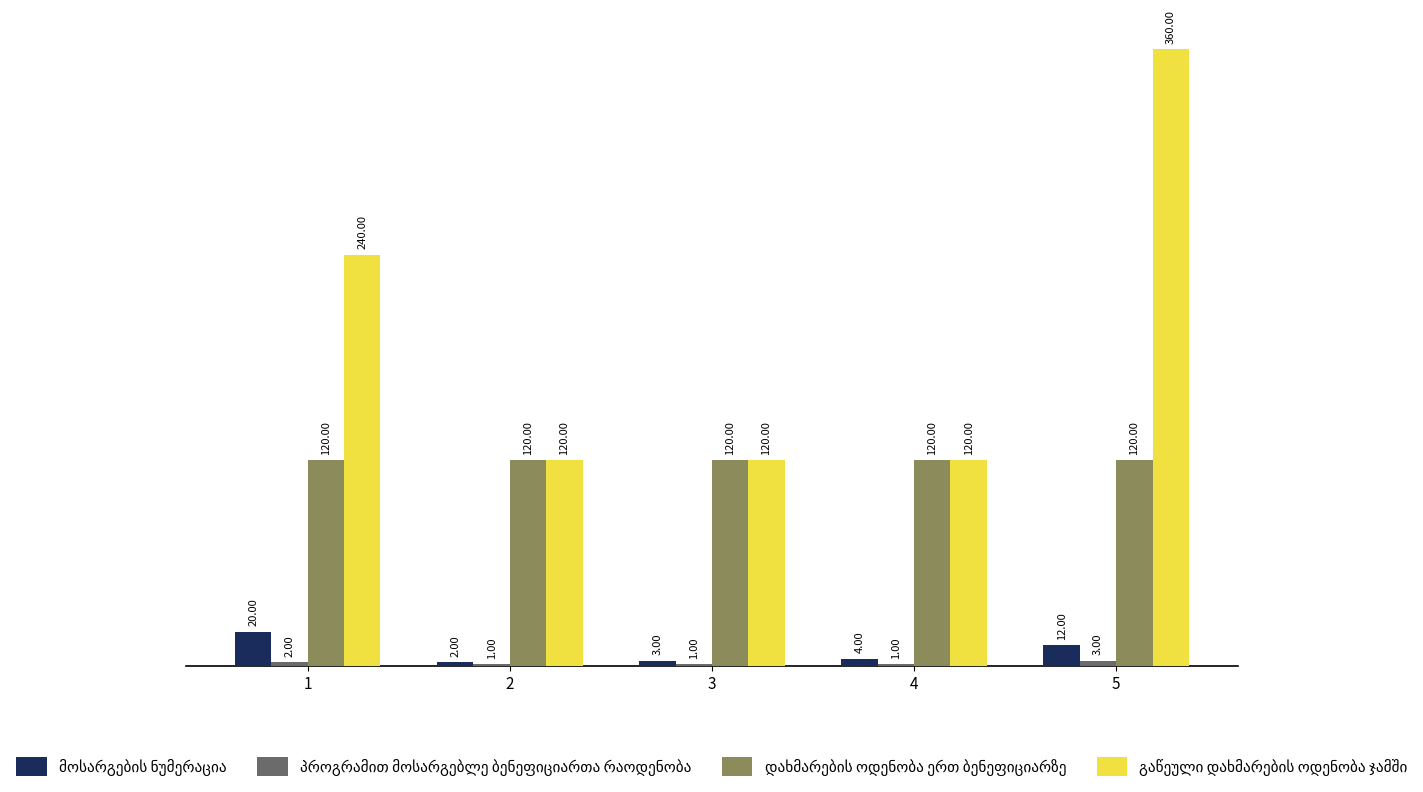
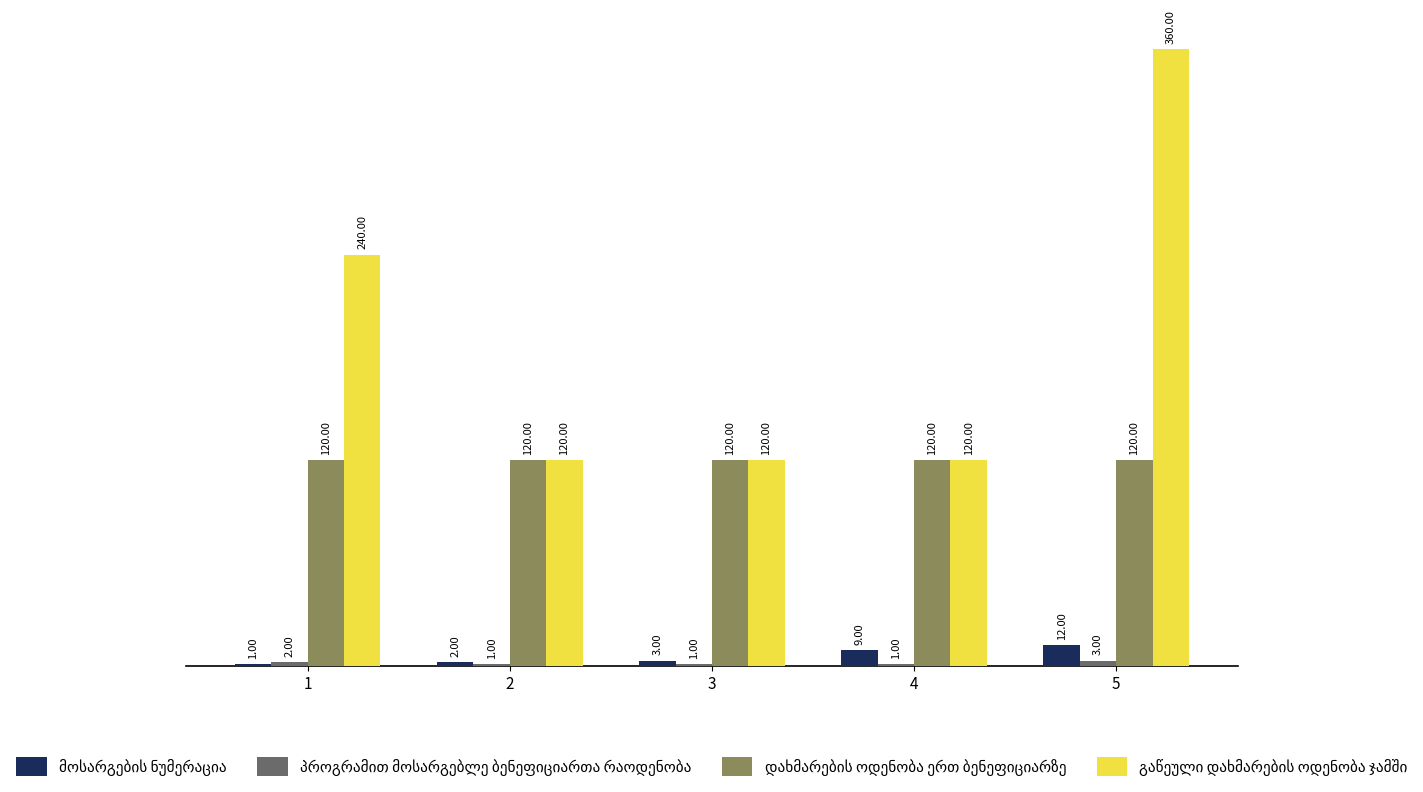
  {
    "მოსარგების ნუმერაცია": {
-     "1": 20.00,
+     "1": 1.00,
      "2": 2.00,
      "3": 3.00,
-     "4": 4.00,
+     "4": 9.00,
      "5": 12.00
    },
    "გაწეული დახმარების ოდენობა ჯამში": {
      "1": 240.00,
      "2": 120.00,
      "3": 120.00,
      "4": 120.00,
      "5": 360.00
    }
  }
